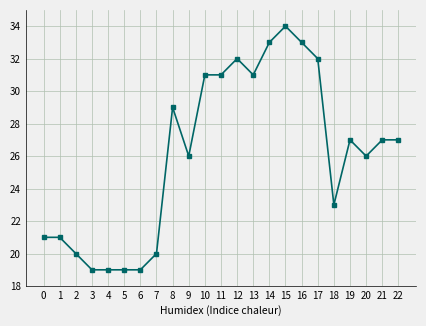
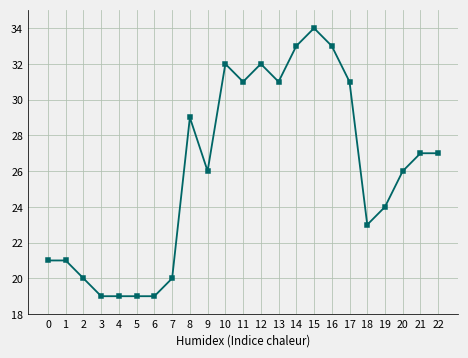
  {
    "0": 21,
    "1": 21,
    "2": 20,
    "3": 19,
    "4": 19,
    "5": 19,
    "6": 19,
    "7": 20,
    "8": 29,
    "9": 26,
-   "10": 31,
+   "10": 32,
    "11": 31,
    "12": 32,
    "13": 31,
    "14": 33,
    "15": 34,
    "16": 33,
-   "17": 32,
+   "17": 31,
    "18": 23,
-   "19": 27,
+   "19": 24,
    "20": 26,
    "21": 27,
    "22": 27
  }
